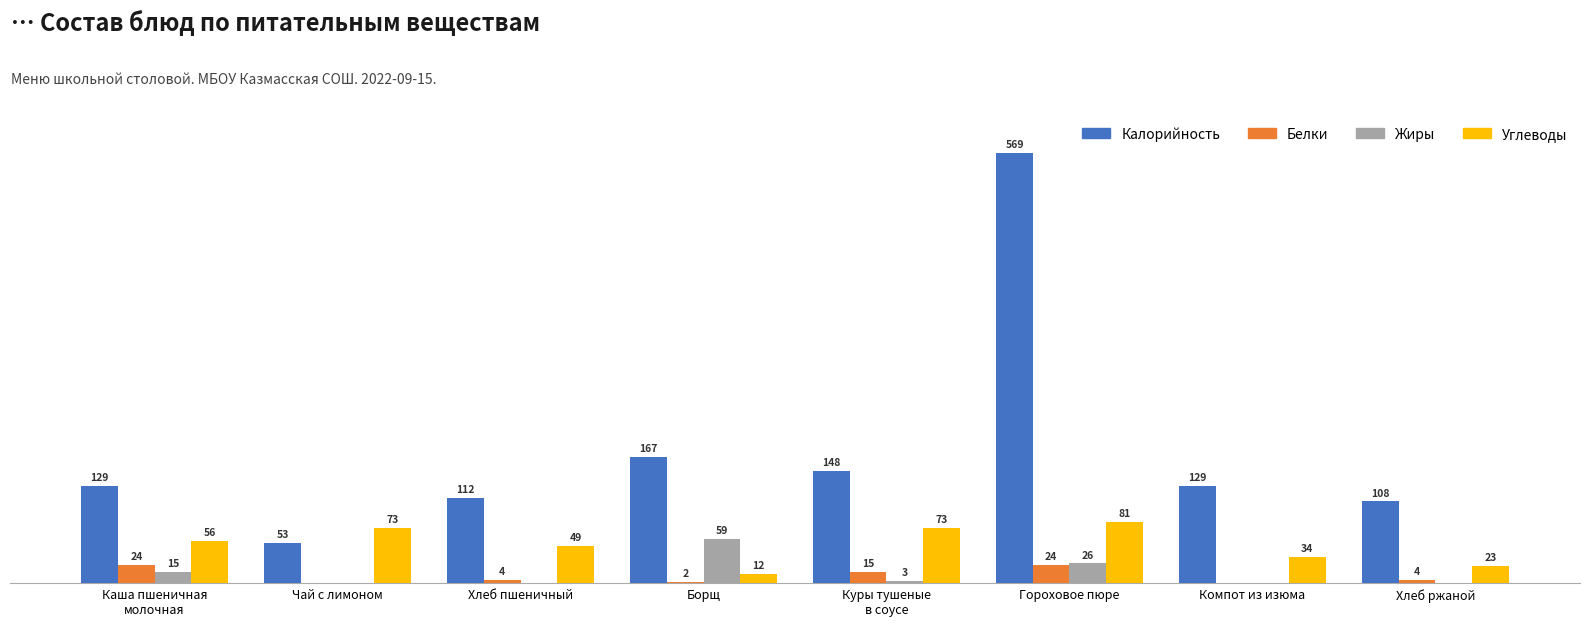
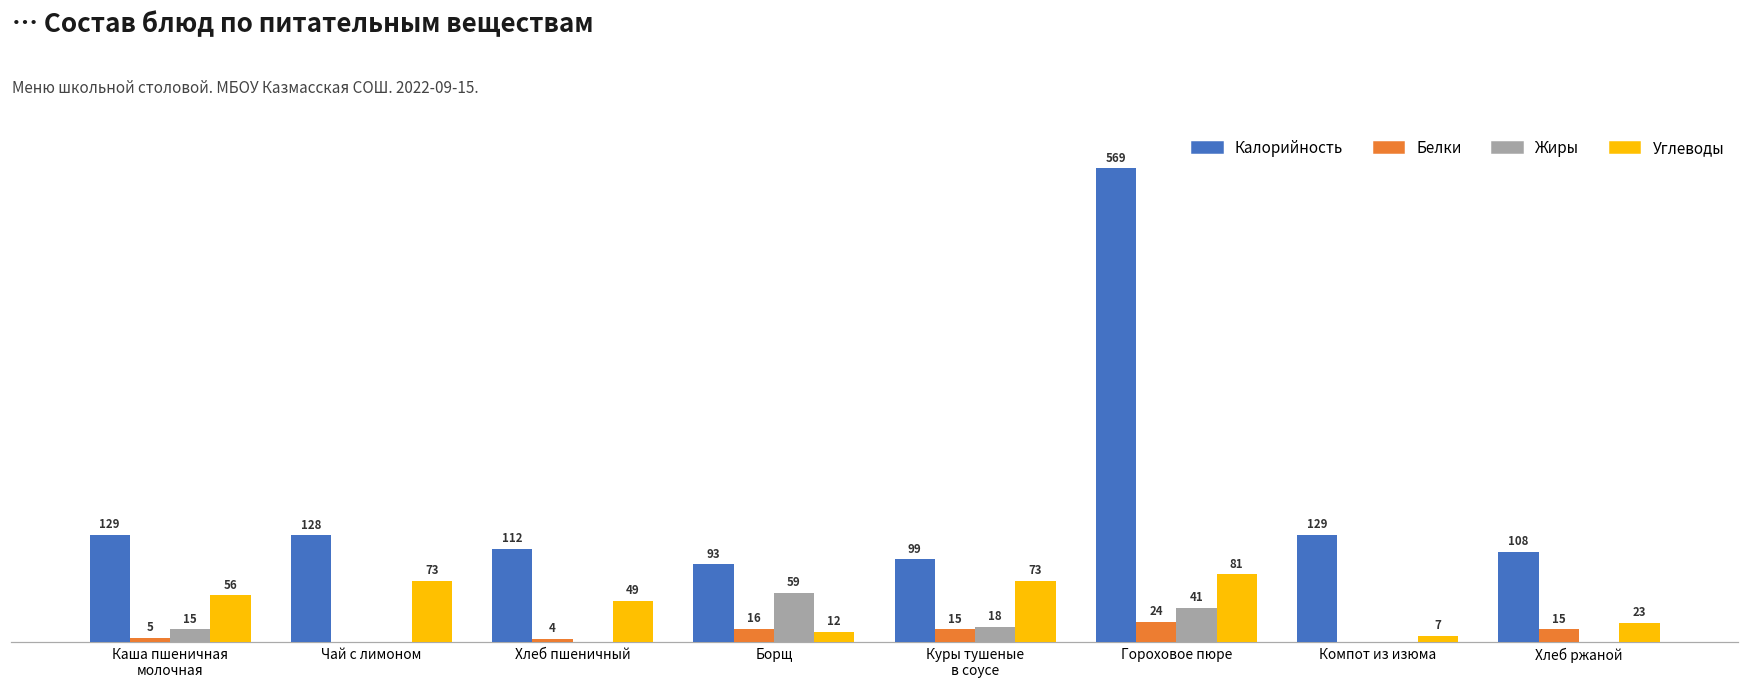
  {
    "Калорийность": {
      "Каша пшеничная молочная": 129,
-     "Чай с лимоном": 53,
+     "Чай с лимоном": 128,
      "Хлеб пшеничный": 112,
-     "Борщ": 167,
-     "Куры тушеные в соусе": 148,
+     "Борщ": 93,
+     "Куры тушеные в соусе": 99,
      "Гороховое пюре": 569,
      "Компот из изюма": 129,
      "Хлеб ржаной": 108
    },
    "Белки": {
-     "Каша пшеничная молочная": 24,
+     "Каша пшеничная молочная": 5,
      "Хлеб пшеничный": 4,
-     "Борщ": 2,
+     "Борщ": 16,
      "Куры тушеные в соусе": 15,
      "Гороховое пюре": 24,
-     "Хлеб ржаной": 4
+     "Хлеб ржаной": 15
    },
    "Жиры": {
      "Каша пшеничная молочная": 15,
      "Борщ": 59,
-     "Куры тушеные в соусе": 3,
-     "Гороховое пюре": 26
+     "Куры тушеные в соусе": 18,
+     "Гороховое пюре": 41
    },
    "Углеводы": {
      "Каша пшеничная молочная": 56,
      "Чай с лимоном": 73,
      "Хлеб пшеничный": 49,
      "Борщ": 12,
      "Куры тушеные в соусе": 73,
      "Гороховое пюре": 81,
-     "Компот из изюма": 34,
+     "Компот из изюма": 7,
      "Хлеб ржаной": 23
    }
  }
